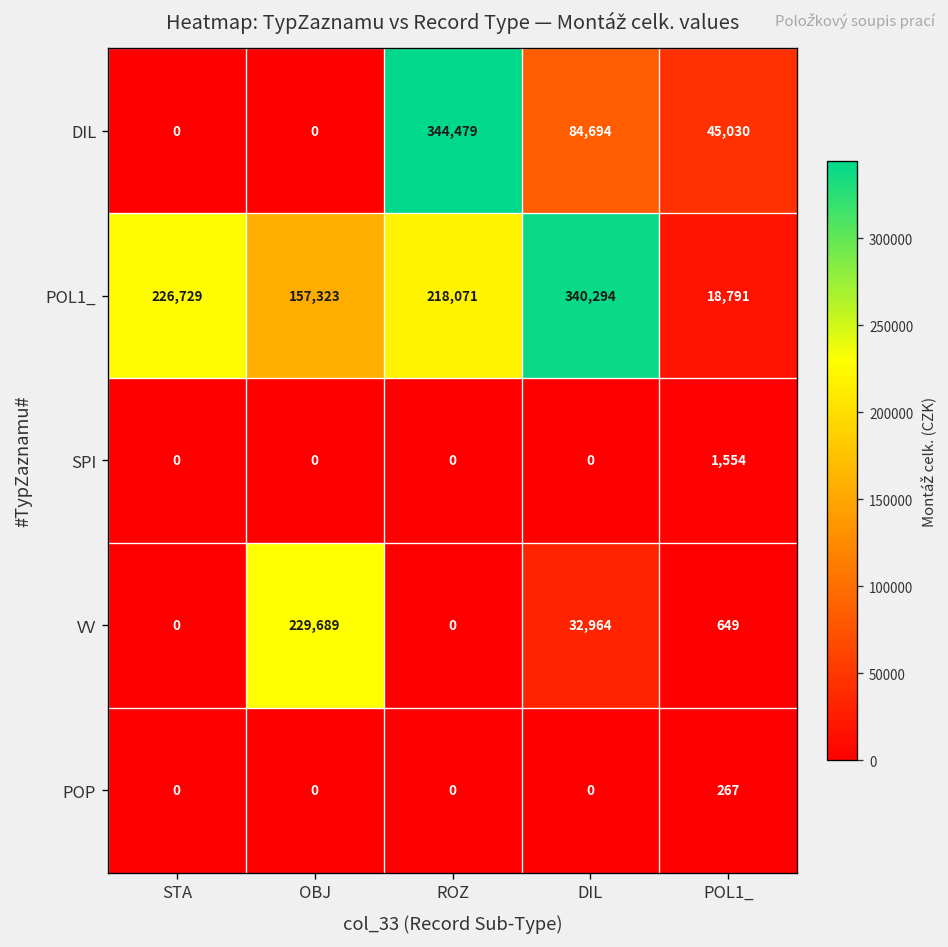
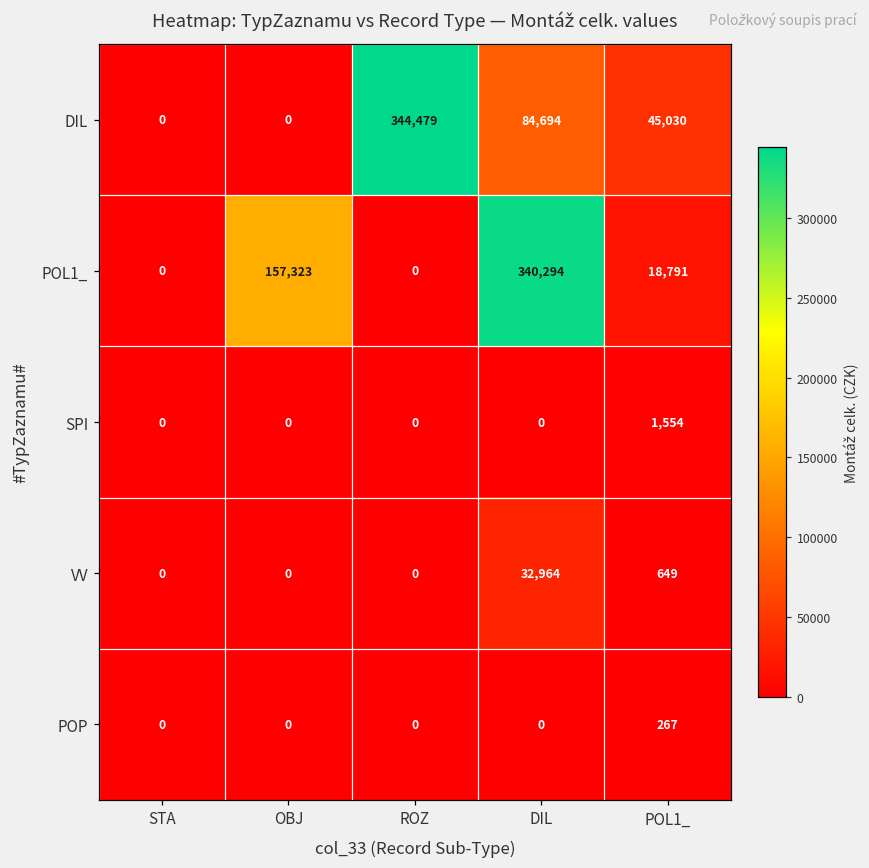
  {
    "DIL": {
      "STA": "0",
      "OBJ": "0",
      "ROZ": "344,479",
      "DIL": "84,694",
      "POL1_": "45,030"
    },
    "POL1_": {
-     "STA": "226,729",
+     "STA": "0",
      "OBJ": "157,323",
-     "ROZ": "218,071",
+     "ROZ": "0",
      "DIL": "340,294",
      "POL1_": "18,791"
    },
    "SPI": {
      "STA": "0",
      "OBJ": "0",
      "ROZ": "0",
      "DIL": "0",
      "POL1_": "1,554"
    },
    "VV": {
      "STA": "0",
-     "OBJ": "229,689",
+     "OBJ": "0",
      "ROZ": "0",
      "DIL": "32,964",
      "POL1_": "649"
    },
    "POP": {
      "STA": "0",
      "OBJ": "0",
      "ROZ": "0",
      "DIL": "0",
      "POL1_": "267"
    }
  }
